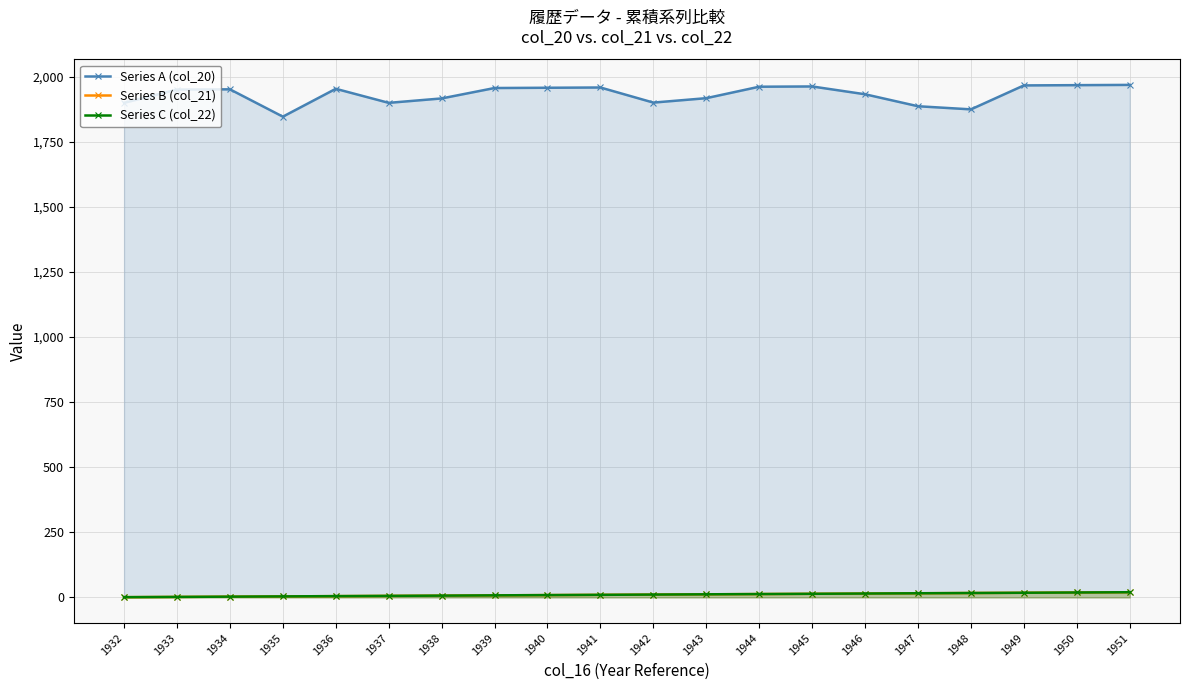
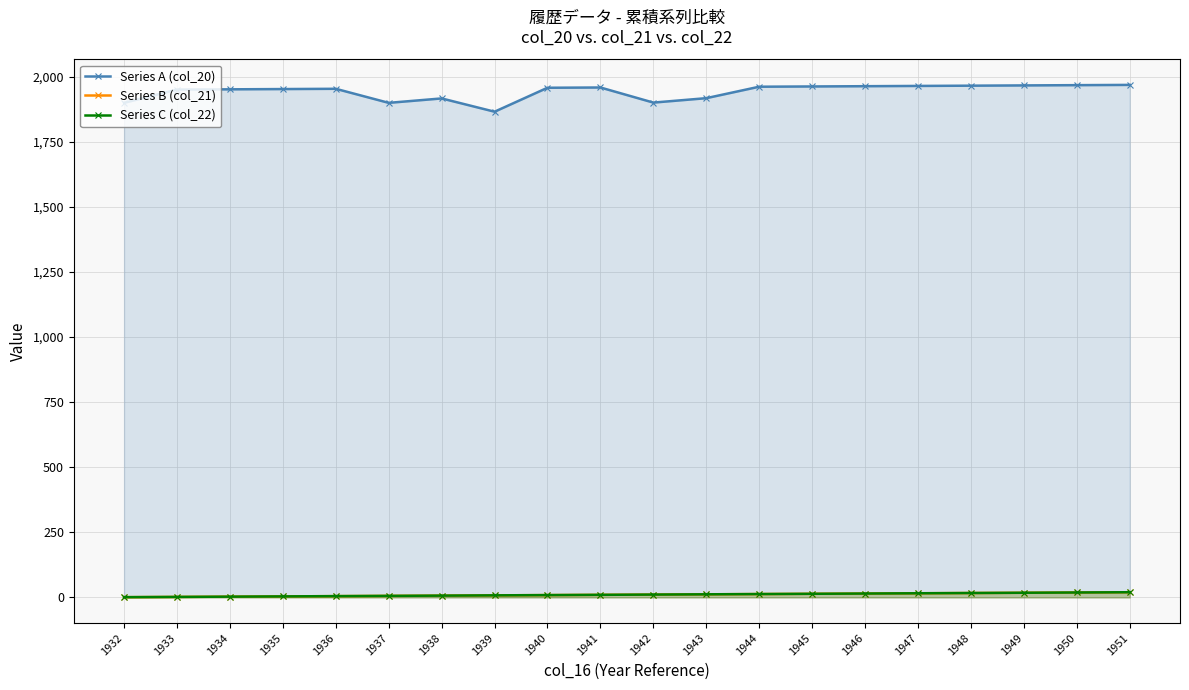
  {
    "Series A (col_20)": {
      "1934": "1,950",
-     "1935": "1,850",
+     "1935": "1,950",
      "1936": "1,950",
      "1937": "1,900",
      "1938": "1,920",
-     "1939": "1,960",
+     "1939": "1,870",
      "1940": "1,960",
      "1941": "1,960",
      "1942": "1,900",
      "1943": "1,920",
      "1944": "1,960",
      "1945": "1,960",
-     "1946": "1,930",
-     "1947": "1,890",
-     "1948": "1,880",
+     "1946": "1,960",
+     "1947": "1,970",
+     "1948": "1,970",
      "1949": "1,970",
      "1950": "1,970",
      "1951": "1,970"
    },
    "Series C (col_22)": {
      "1932": "0",
      "1933": "0",
      "1934": "0",
      "1935": "0",
      "1936": "10",
      "1937": "10",
      "1938": "10",
      "1939": "10",
      "1940": "10",
      "1941": "10",
      "1942": "10",
      "1943": "10",
      "1944": "10",
      "1945": "10",
      "1946": "20",
      "1947": "20",
      "1948": "20",
      "1949": "20",
      "1950": "20",
      "1951": "20"
    }
  }
